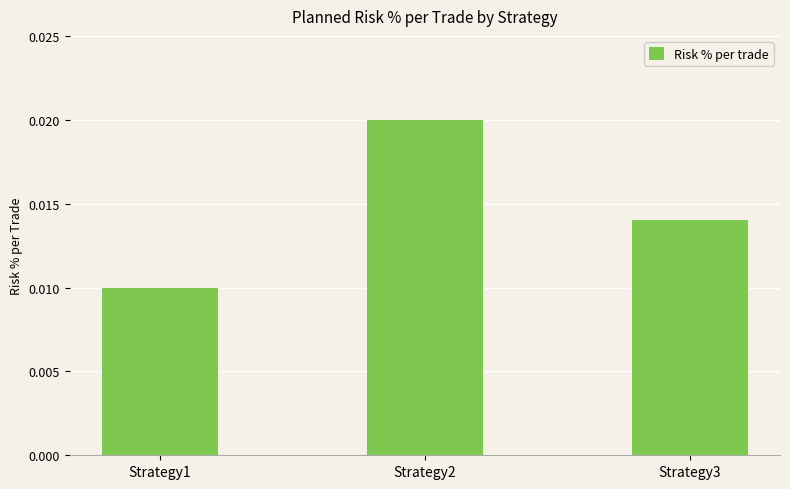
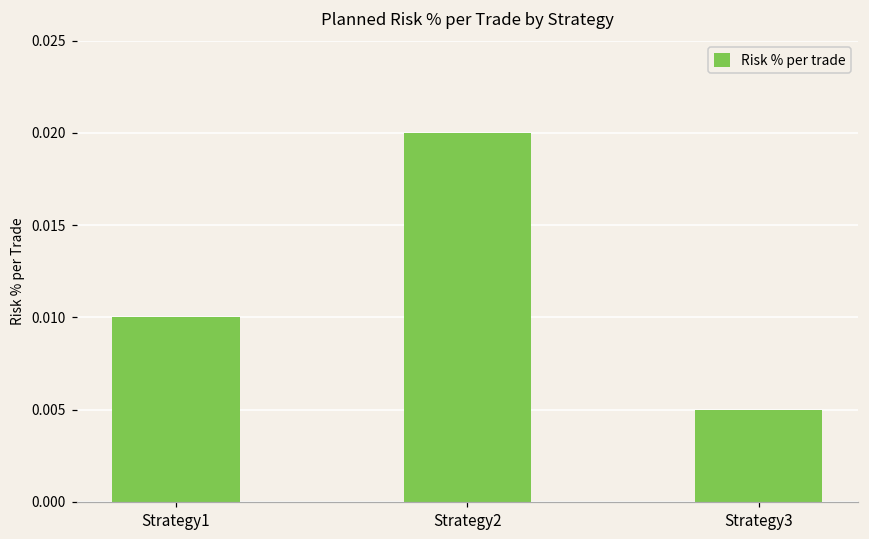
  {
    "Strategy1": 0.010,
    "Strategy2": 0.020,
-   "Strategy3": 0.014
+   "Strategy3": 0.005
  }
